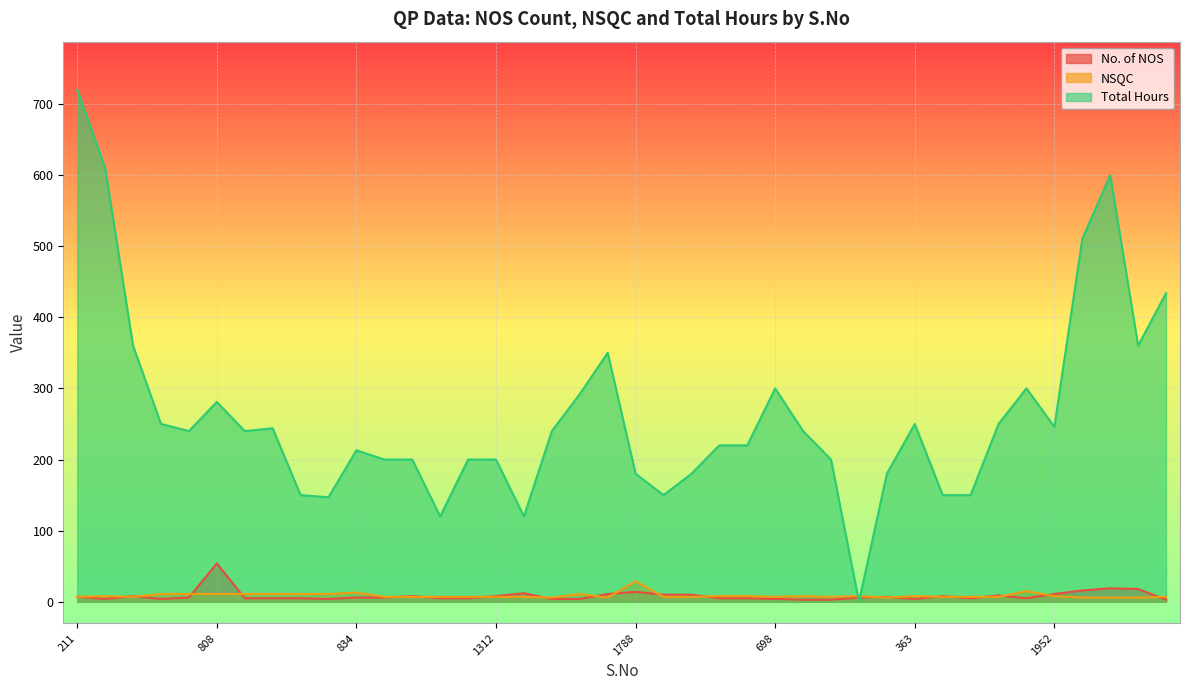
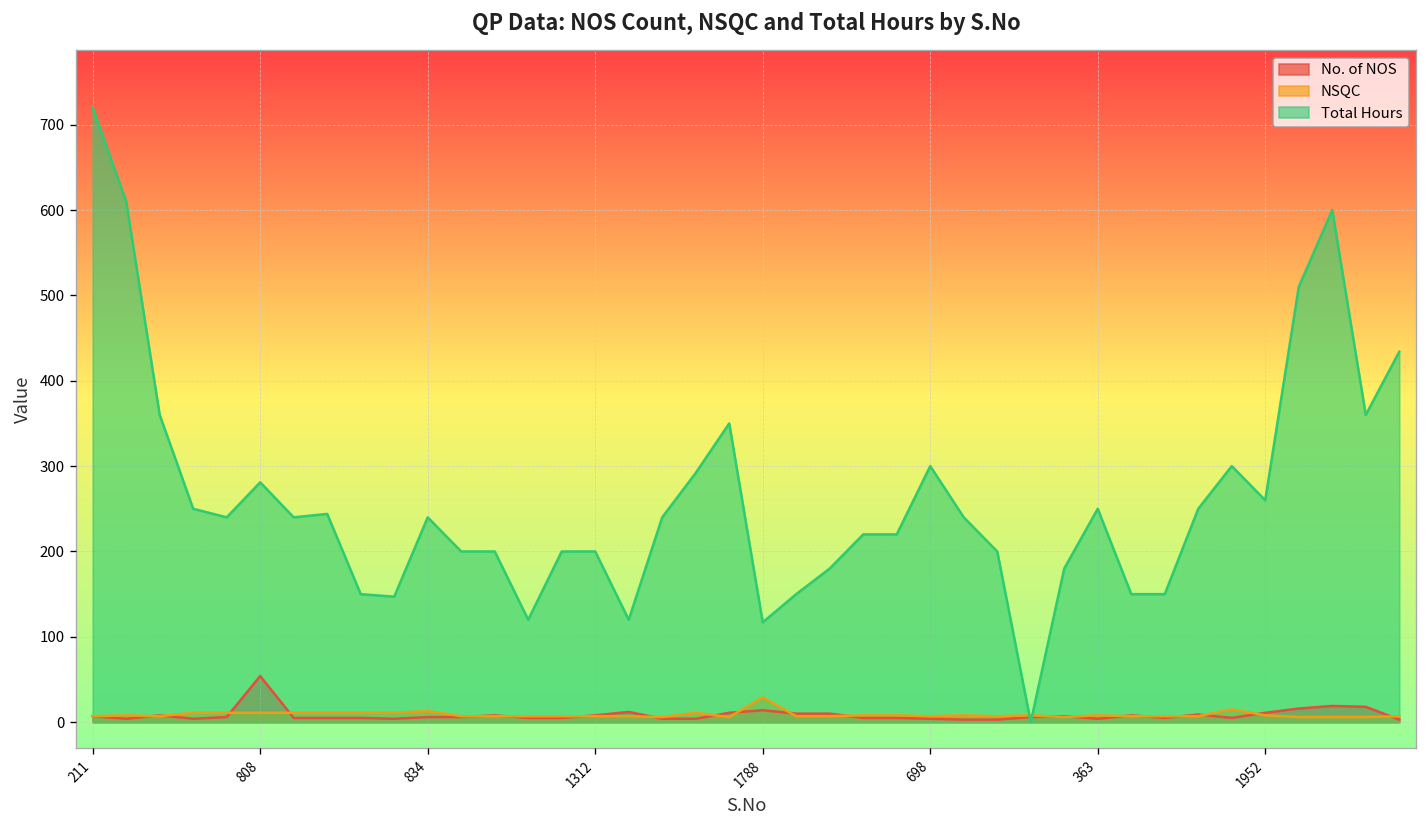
  {
    "No. of NOS": {
      "808": 50,
      "834": 10,
      "1788": 10,
      "363": 0
    },
    "NSQC": {
      "808": 10,
      "834": 10,
      "1788": 30,
      "363": 10
    },
    "Total Hours": {
      "211": 720,
      "808": 280,
-     "834": 210,
+     "834": 240,
      "1312": 200,
-     "1788": 180,
+     "1788": 120,
      "698": 300,
      "363": 250,
-     "1952": 250
+     "1952": 260
    }
  }
